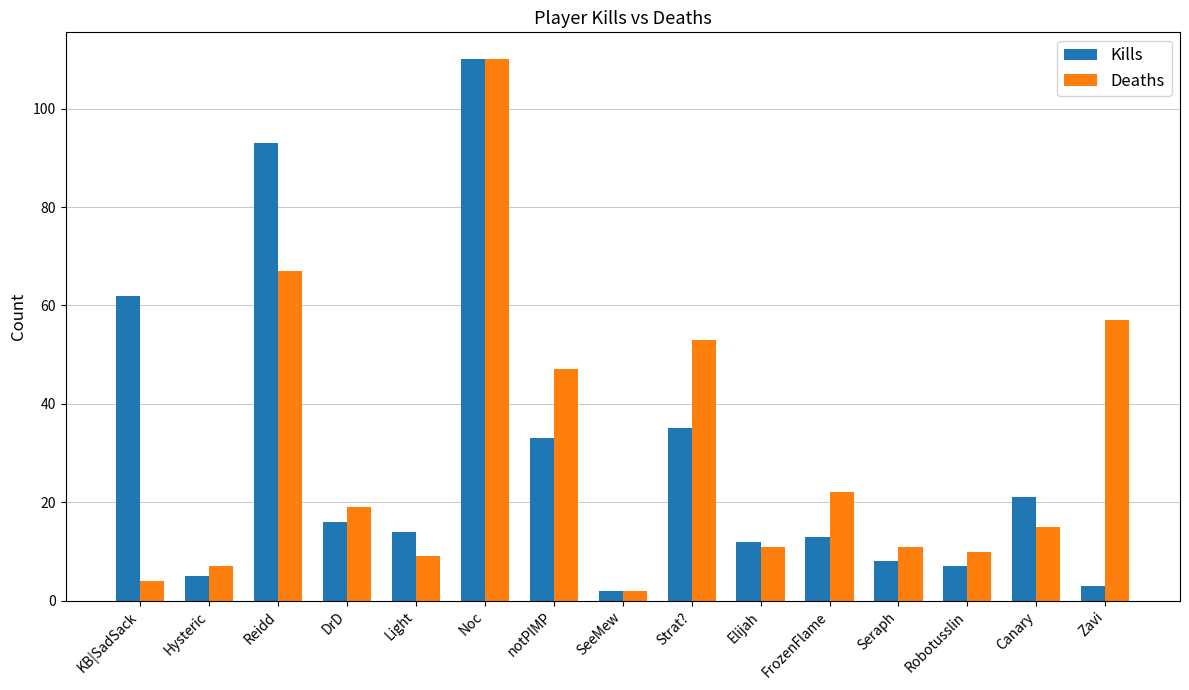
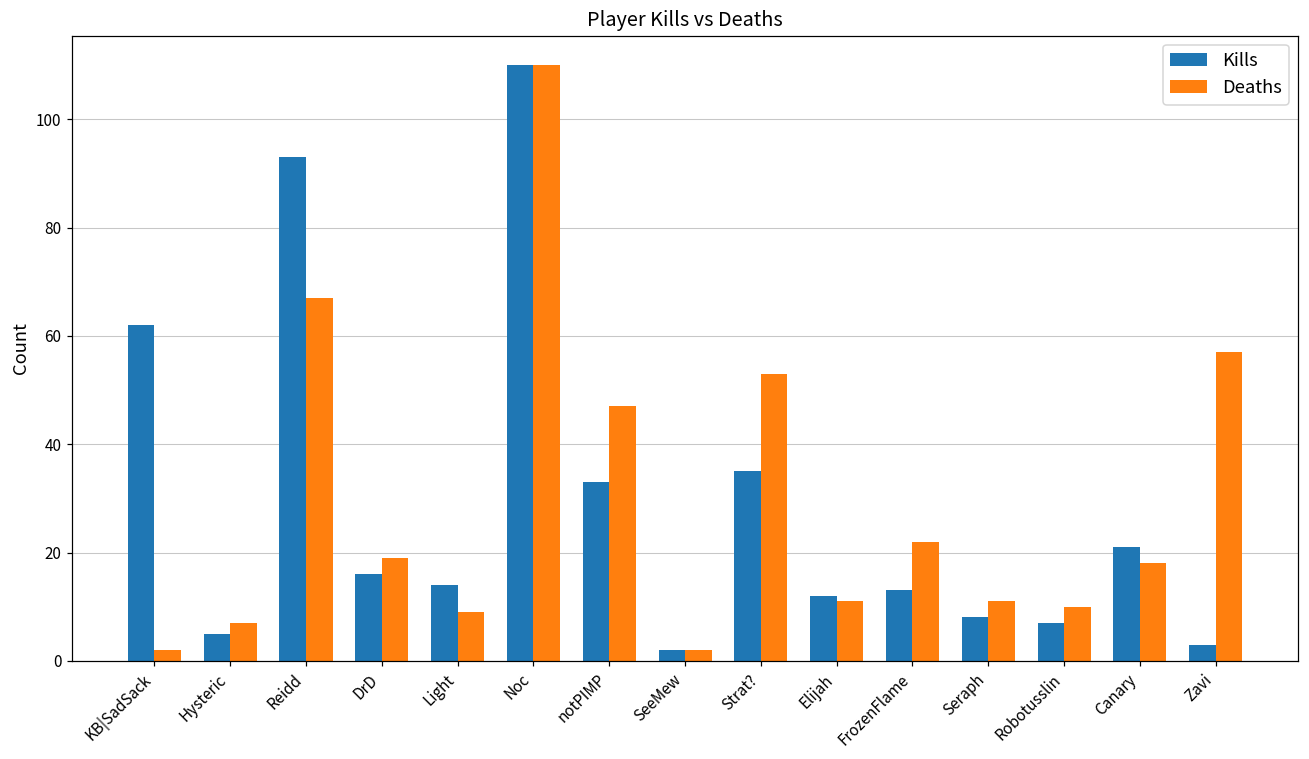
  {
    "Kills": {
      "KB|SadSack": 62,
      "Hysteric": 5,
      "Reidd": 93,
      "DrD": 16,
      "Light": 14,
      "Noc": 110,
      "notPIMP": 33,
      "SeeMew": 2,
      "Strat?": 35,
      "Elijah": 12,
      "FrozenFlame": 13,
      "Seraph": 8,
      "Robotusslin": 7,
      "Canary": 21,
      "Zavi": 3
    },
    "Deaths": {
-     "KB|SadSack": 4,
+     "KB|SadSack": 2,
      "Hysteric": 7,
      "Reidd": 67,
      "DrD": 19,
      "Light": 9,
      "Noc": 110,
      "notPIMP": 47,
      "SeeMew": 2,
      "Strat?": 53,
      "Elijah": 11,
      "FrozenFlame": 22,
      "Seraph": 11,
      "Robotusslin": 10,
-     "Canary": 15,
+     "Canary": 18,
      "Zavi": 57
    }
  }
